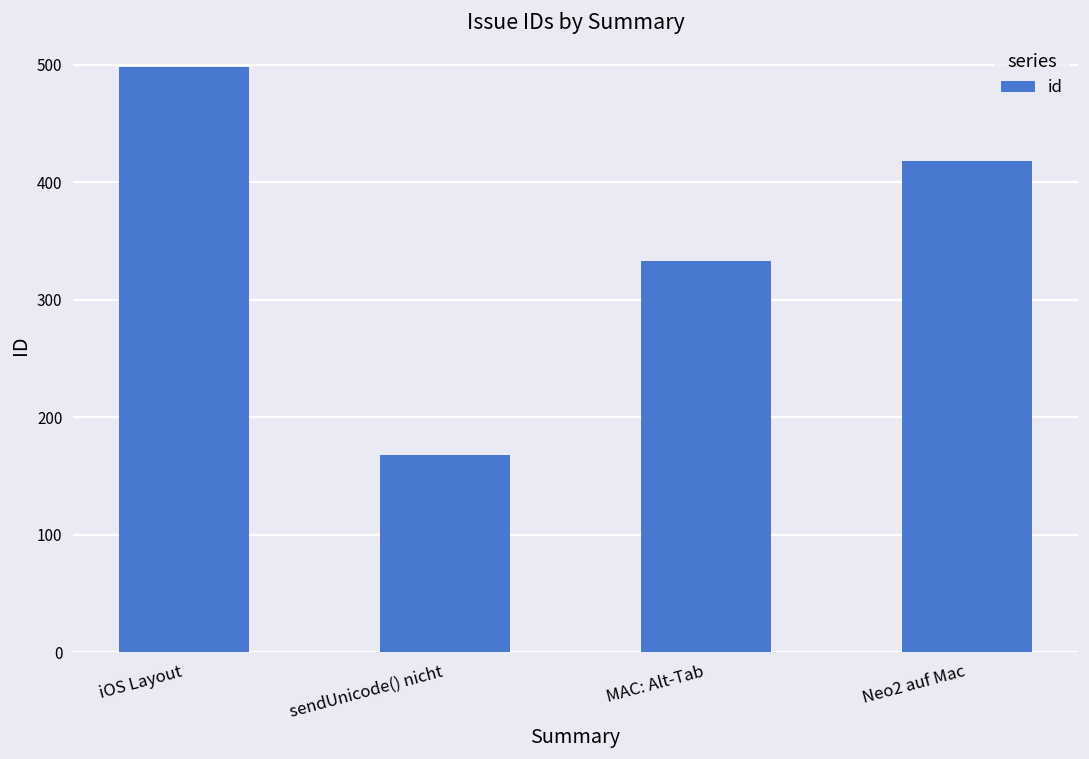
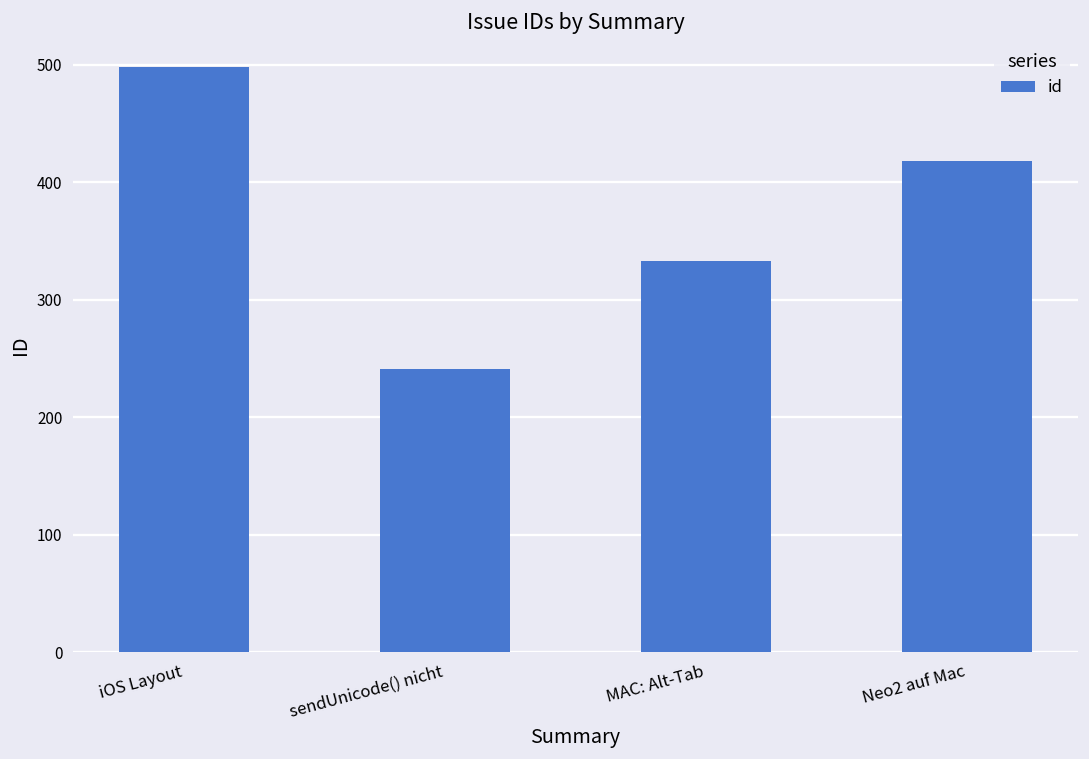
  {
    "iOS Layout": 498,
-   "sendUnicode() nicht": 168,
+   "sendUnicode() nicht": 241,
    "MAC: Alt-Tab": 333,
    "Neo2 auf Mac": 418
  }
